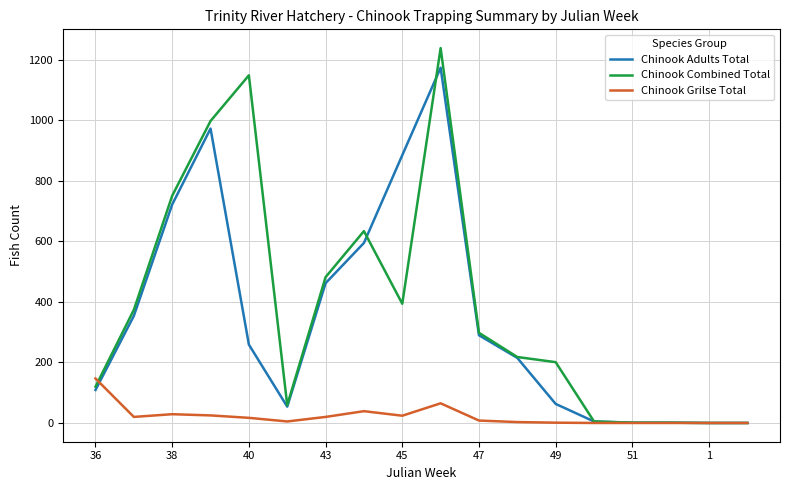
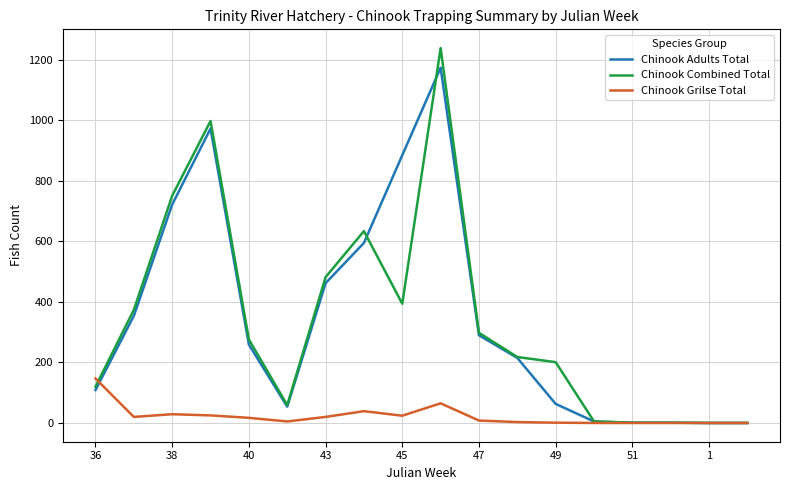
  {
    "Chinook Adults Total": {
      "36": 110,
      "38": 720,
      "40": 260,
      "43": 460,
      "45": 890,
      "49": 60
    },
    "Chinook Combined Total": {
      "36": 120,
      "38": 750,
-     "40": 1150,
+     "40": 280,
      "43": 480,
      "45": 390,
      "49": 200
    },
    "Chinook Grilse Total": {
      "36": 150,
      "38": 30,
      "40": 20,
      "43": 20,
      "45": 20,
      "47": 10,
      "49": 0
    }
  }
